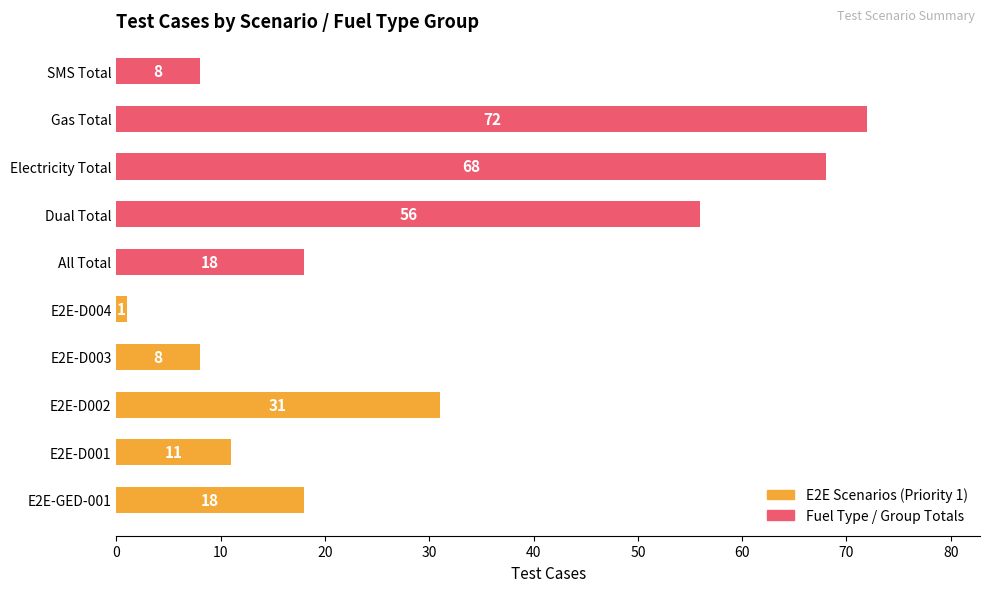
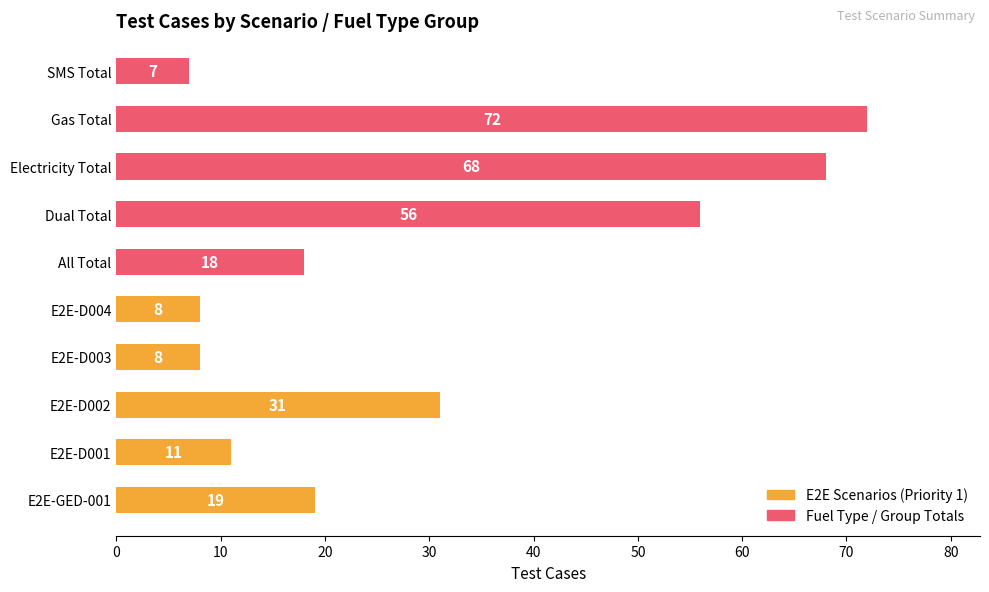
  {
-   "SMS Total": 8,
+   "SMS Total": 7,
    "Gas Total": 72,
    "Electricity Total": 68,
    "Dual Total": 56,
    "All Total": 18,
-   "E2E-D004": 1,
+   "E2E-D004": 8,
    "E2E-D003": 8,
    "E2E-D002": 31,
    "E2E-D001": 11,
-   "E2E-GED-001": 18
+   "E2E-GED-001": 19
  }
